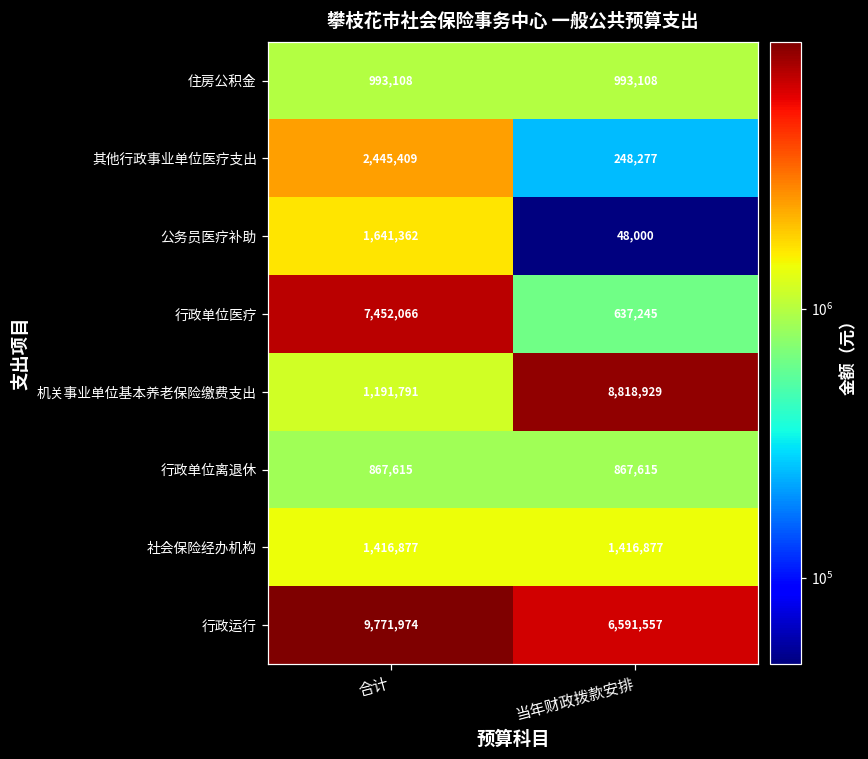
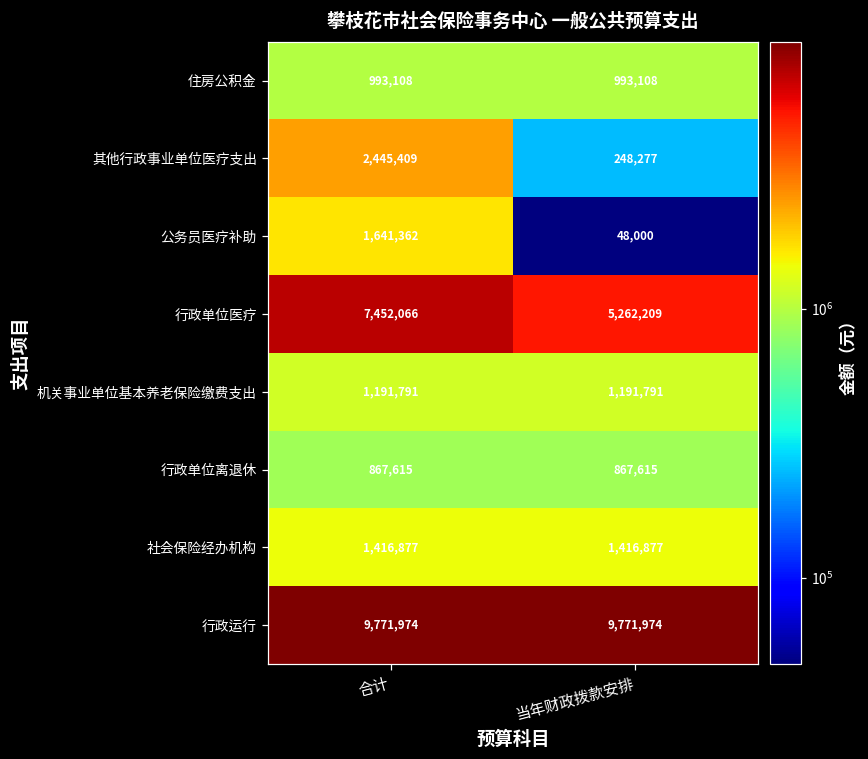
  {
    "住房公积金": {
      "合计": "993,108",
      "当年财政拨款安排": "993,108"
    },
    "其他行政事业单位医疗支出": {
      "合计": "2,445,409",
      "当年财政拨款安排": "248,277"
    },
    "公务员医疗补助": {
      "合计": "1,641,362",
      "当年财政拨款安排": "48,000"
    },
    "行政单位医疗": {
      "合计": "7,452,066",
-     "当年财政拨款安排": "637,245"
+     "当年财政拨款安排": "5,262,209"
    },
    "机关事业单位基本养老保险缴费支出": {
      "合计": "1,191,791",
-     "当年财政拨款安排": "8,818,929"
+     "当年财政拨款安排": "1,191,791"
    },
    "行政单位离退休": {
      "合计": "867,615",
      "当年财政拨款安排": "867,615"
    },
    "社会保险经办机构": {
      "合计": "1,416,877",
      "当年财政拨款安排": "1,416,877"
    },
    "行政运行": {
      "合计": "9,771,974",
-     "当年财政拨款安排": "6,591,557"
+     "当年财政拨款安排": "9,771,974"
    }
  }
